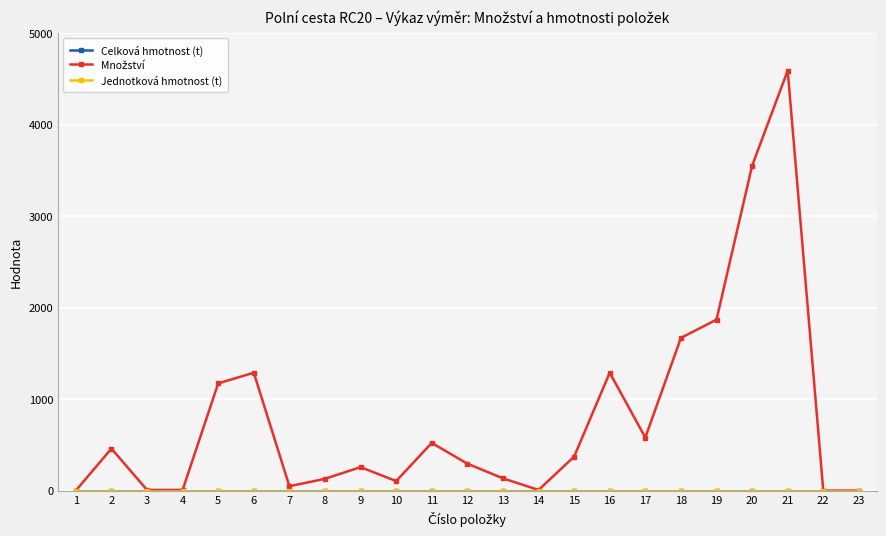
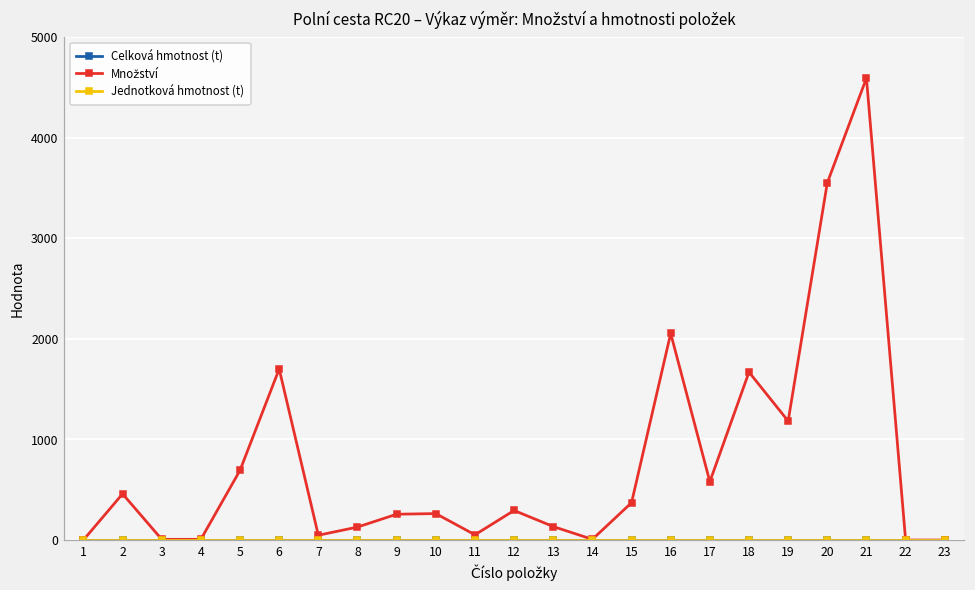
  {
    "Jednotková hmotnost (t)": {
      "2": 0,
      "5": 0,
      "6": 0,
      "7": 0,
      "8": 0,
      "9": 0,
      "10": 0,
      "11": 0,
      "12": 0,
      "13": 0,
      "15": 0,
      "16": 0,
      "17": 0,
      "18": 0,
      "19": 0,
      "20": 0,
      "21": 0
    },
    "Množství": {
      "2": 500,
-     "5": 1200,
-     "6": 1300,
+     "5": 700,
+     "6": 1700,
      "7": 0,
      "8": 100,
      "9": 300,
-     "10": 100,
-     "11": 500,
+     "10": 300,
+     "11": 100,
      "12": 300,
      "13": 100,
      "15": 400,
-     "16": 1300,
+     "16": 2100,
      "17": 600,
      "18": 1700,
-     "19": 1900,
+     "19": 1200,
      "20": 3600,
      "21": 4600
    }
  }
